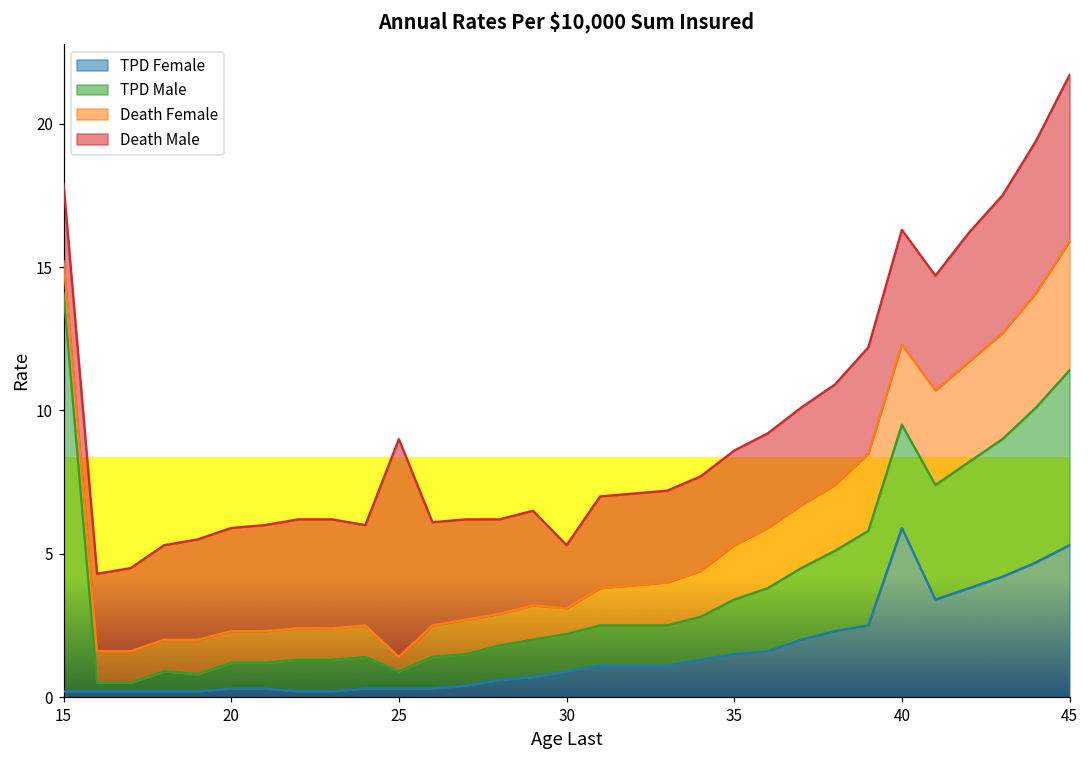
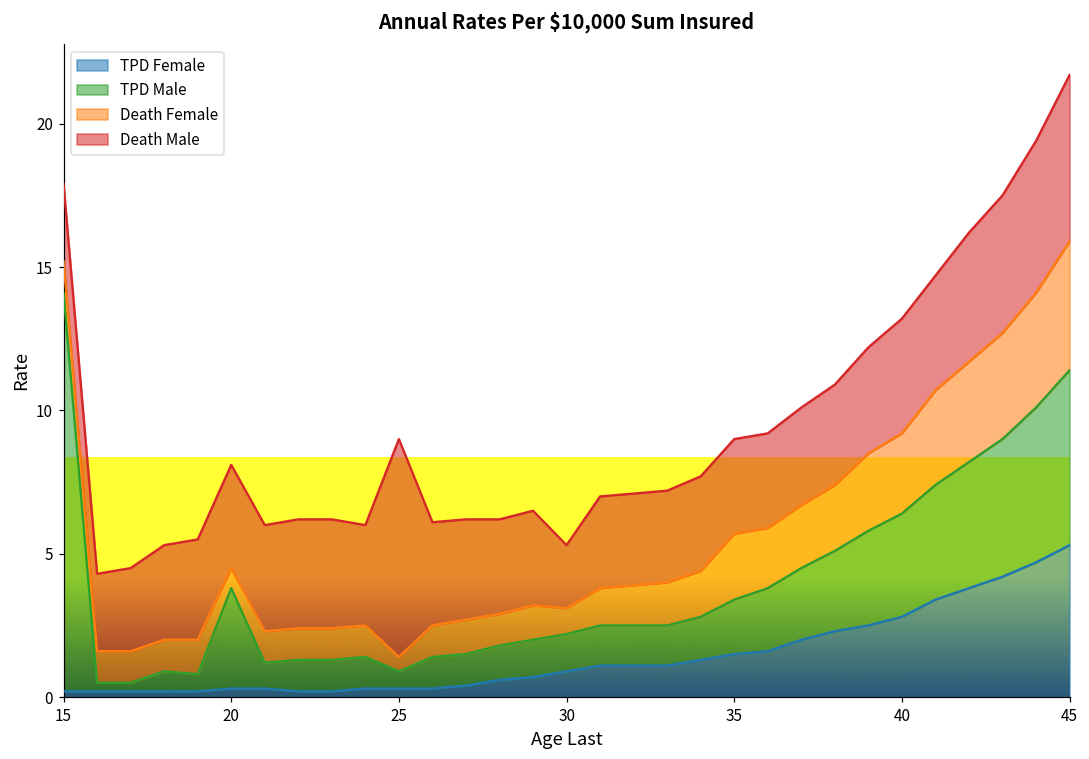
  {
    "TPD Female": {
      "15": 0.2,
      "20": 0.3,
      "25": 0.3,
      "30": 0.9,
      "35": 1.5,
-     "40": 5.9,
+     "40": 2.8,
      "45": 5.3
    },
    "TPD Male": {
      "15": 13.9,
-     "20": 0.9,
+     "20": 3.5,
      "25": 0.6,
      "30": 1.3,
      "35": 1.9,
      "40": 3.6,
      "45": 6.1
    },
    "Death Female": {
      "15": 1.1,
-     "20": 1.1,
+     "20": 0.7,
      "25": 0.5,
      "30": 0.9,
-     "35": 1.9,
+     "35": 2.3,
      "40": 2.8,
      "45": 4.5
    },
    "Death Male": {
      "15": 2.7,
      "20": 3.6,
      "25": 7.6,
      "30": 2.2,
      "35": 3.3,
      "40": 4.0,
      "45": 5.8
    }
  }
